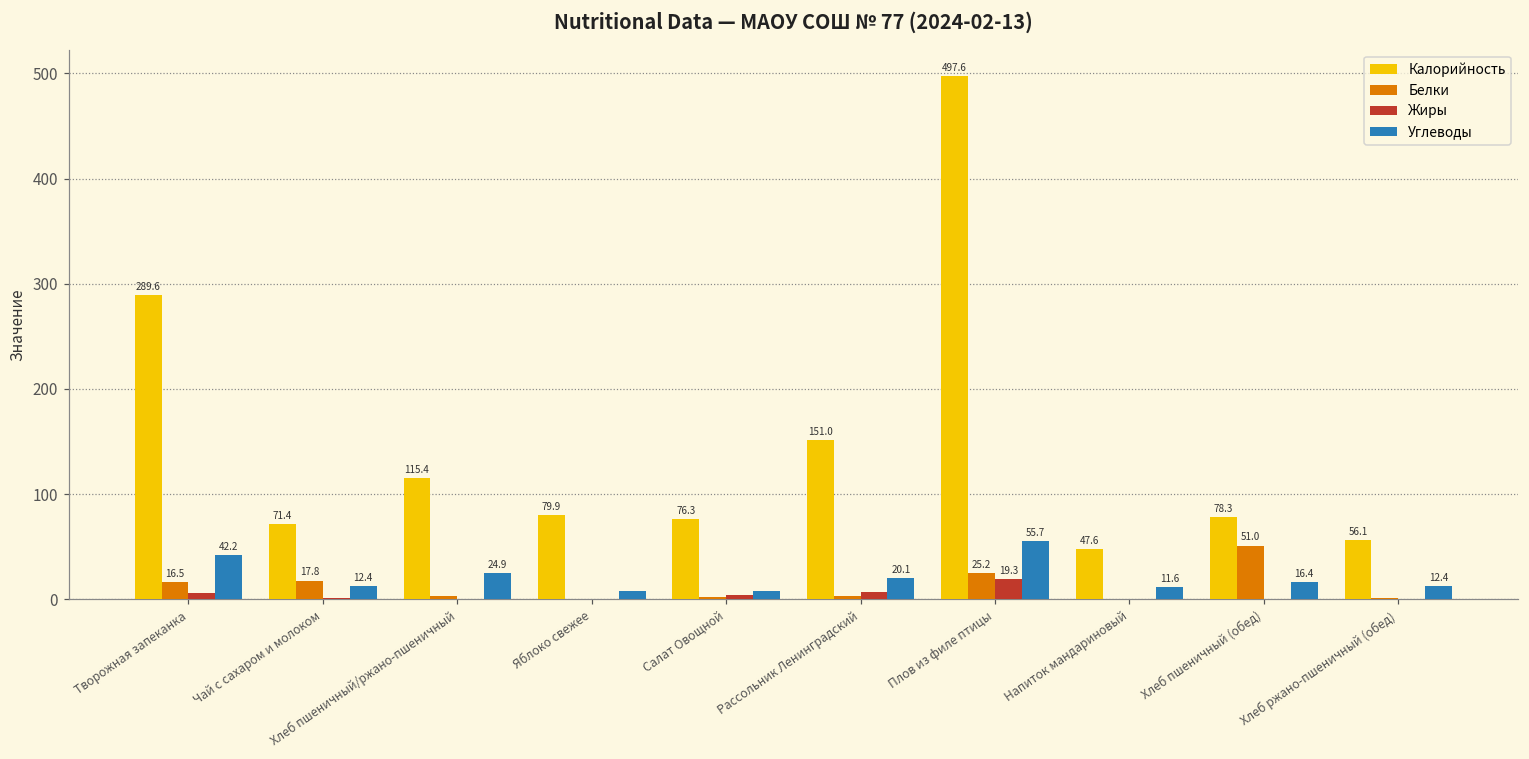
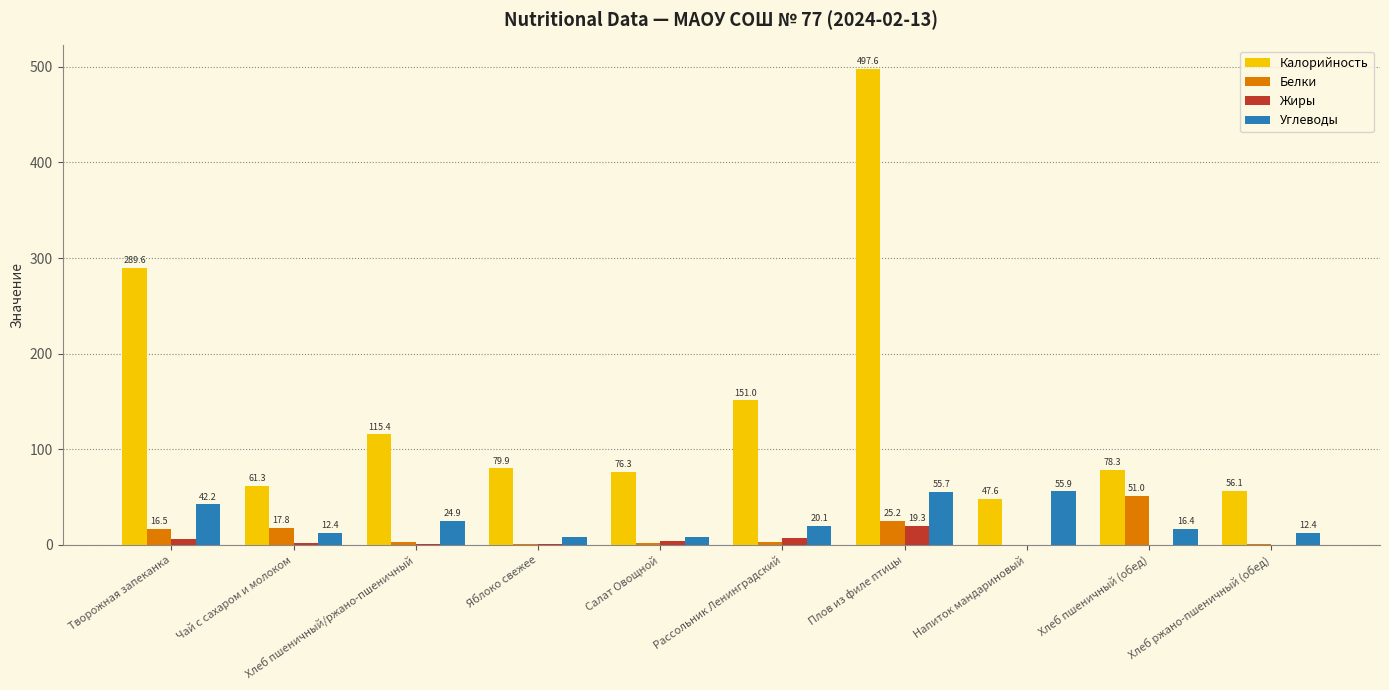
  {
    "Калорийность": {
      "Творожная запеканка": 289.6,
-     "Чай с сахаром и молоком": 71.4,
+     "Чай с сахаром и молоком": 61.3,
      "Хлеб пшеничный/ржано-пшеничный": 115.4,
      "Яблоко свежее": 79.9,
      "Салат Овощной": 76.3,
      "Рассольник Ленинградский": 151.0,
      "Плов из филе птицы": 497.6,
      "Напиток мандариновый": 47.6,
      "Хлеб пшеничный (обед)": 78.3,
      "Хлеб ржано-пшеничный (обед)": 56.1
    },
    "Белки": {
      "Творожная запеканка": 16.5,
      "Чай с сахаром и молоком": 17.8,
      "Плов из филе птицы": 25.2,
      "Хлеб пшеничный (обед)": 51.0
    },
    "Жиры": {
      "Плов из филе птицы": 19.3
    },
    "Углеводы": {
      "Творожная запеканка": 42.2,
      "Чай с сахаром и молоком": 12.4,
      "Хлеб пшеничный/ржано-пшеничный": 24.9,
      "Рассольник Ленинградский": 20.1,
      "Плов из филе птицы": 55.7,
-     "Напиток мандариновый": 11.6,
+     "Напиток мандариновый": 55.9,
      "Хлеб пшеничный (обед)": 16.4,
      "Хлеб ржано-пшеничный (обед)": 12.4
    }
  }
